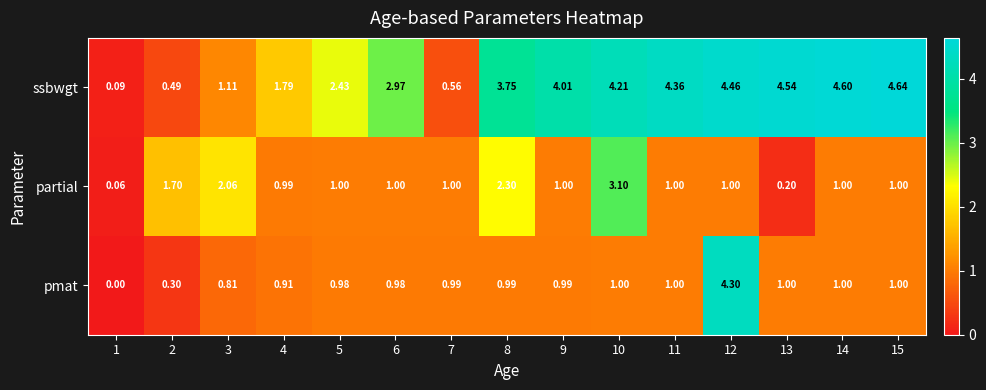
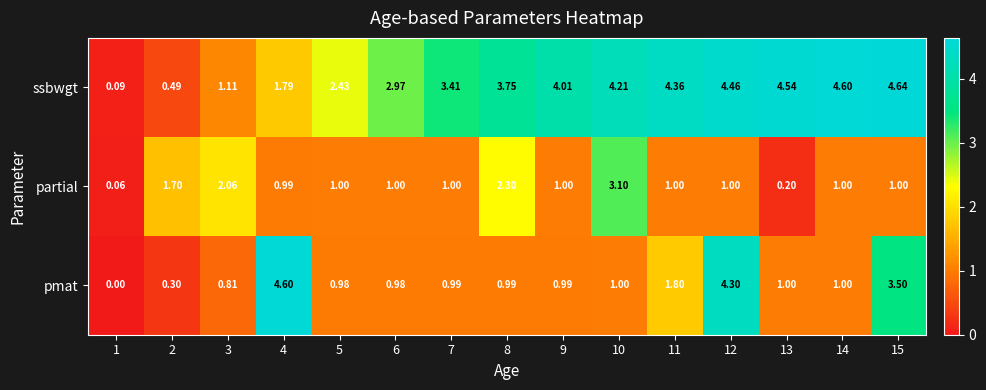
  {
    "ssbwgt": {
      "1": 0.09,
      "2": 0.49,
      "3": 1.11,
      "4": 1.79,
      "5": 2.43,
      "6": 2.97,
-     "7": 0.56,
+     "7": 3.41,
      "8": 3.75,
      "9": 4.01,
      "10": 4.21,
      "11": 4.36,
      "12": 4.46,
      "13": 4.54,
      "14": 4.60,
      "15": 4.64
    },
    "partial": {
      "1": 0.06,
      "2": 1.70,
      "3": 2.06,
      "4": 0.99,
      "5": 1.00,
      "6": 1.00,
      "7": 1.00,
      "8": 2.30,
      "9": 1.00,
      "10": 3.10,
      "11": 1.00,
      "12": 1.00,
      "13": 0.20,
      "14": 1.00,
      "15": 1.00
    },
    "pmat": {
      "1": 0.00,
      "2": 0.30,
      "3": 0.81,
-     "4": 0.91,
+     "4": 4.60,
      "5": 0.98,
      "6": 0.98,
      "7": 0.99,
      "8": 0.99,
      "9": 0.99,
      "10": 1.00,
-     "11": 1.00,
+     "11": 1.80,
      "12": 4.30,
      "13": 1.00,
      "14": 1.00,
-     "15": 1.00
+     "15": 3.50
    }
  }
